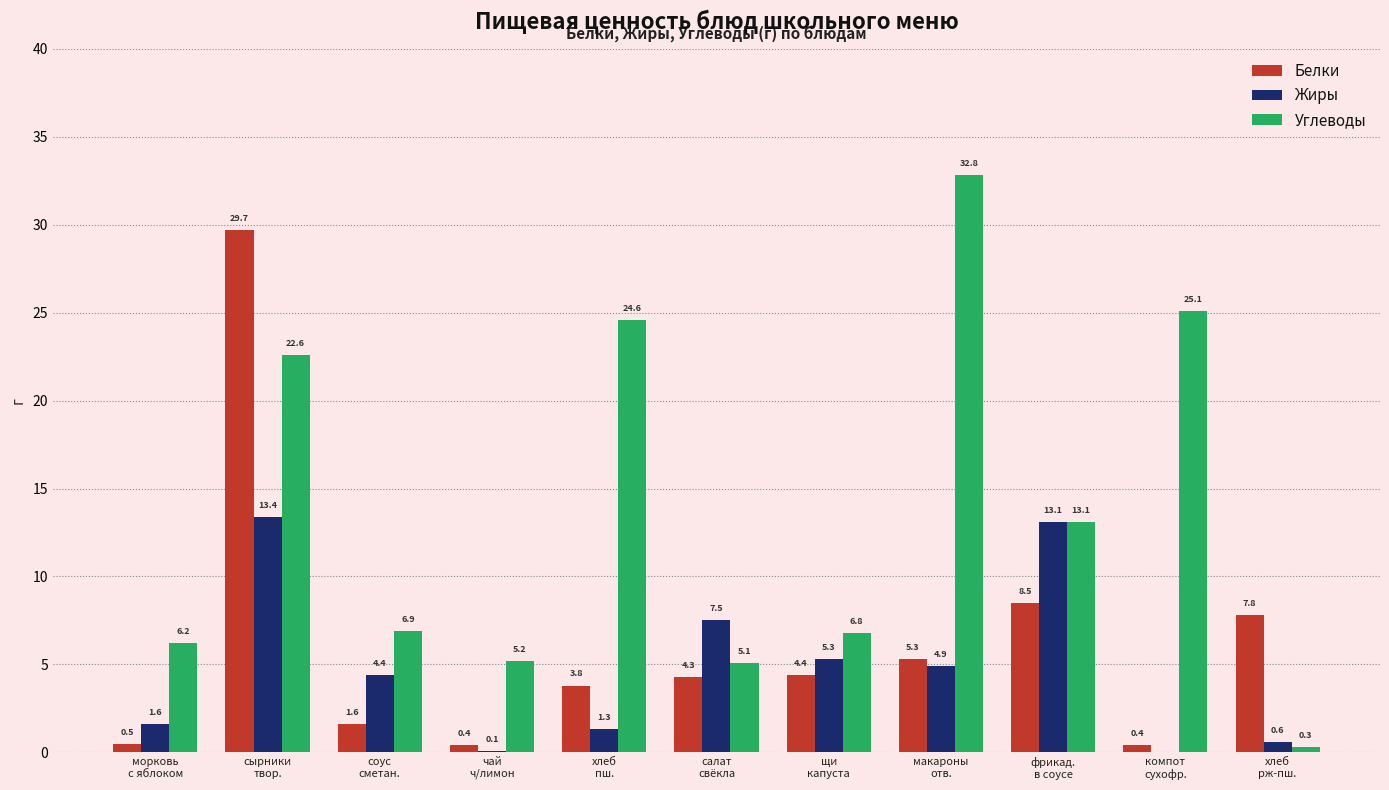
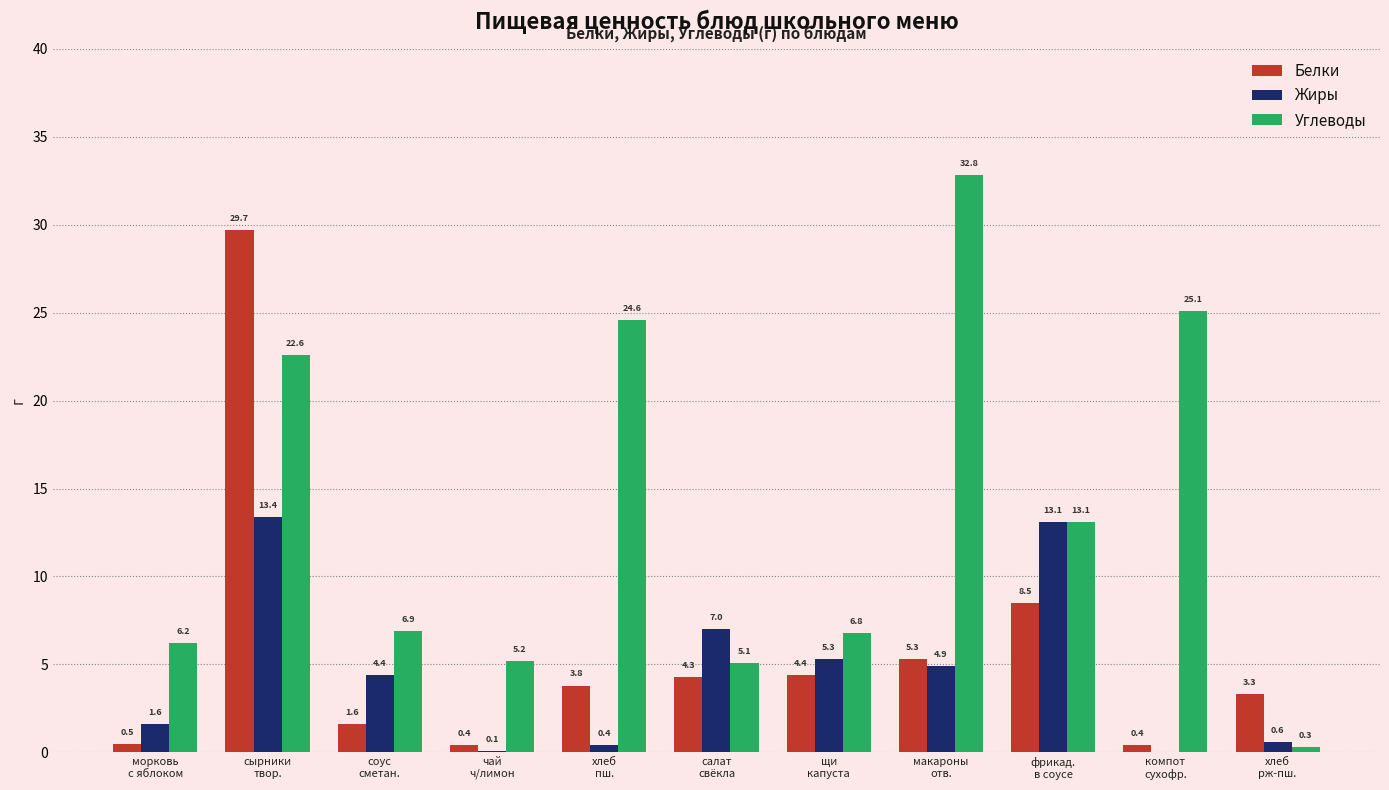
  {
    "Белки": {
      "морковь с яблоком": 0.5,
      "сырники твор.": 29.7,
      "соус сметан.": 1.6,
      "чай ч/лимон": 0.4,
      "хлеб пш.": 3.8,
      "салат свёкла": 4.3,
      "щи капуста": 4.4,
      "макароны отв.": 5.3,
      "фрикад. в соусе": 8.5,
      "компот сухофр.": 0.4,
-     "хлеб рж-пш.": 7.8
+     "хлеб рж-пш.": 3.3
    },
    "Жиры": {
      "морковь с яблоком": 1.6,
      "сырники твор.": 13.4,
      "соус сметан.": 4.4,
      "чай ч/лимон": 0.1,
-     "хлеб пш.": 1.3,
-     "салат свёкла": 7.5,
+     "хлеб пш.": 0.4,
+     "салат свёкла": 7.0,
      "щи капуста": 5.3,
      "макароны отв.": 4.9,
      "фрикад. в соусе": 13.1,
      "хлеб рж-пш.": 0.6
    },
    "Углеводы": {
      "морковь с яблоком": 6.2,
      "сырники твор.": 22.6,
      "соус сметан.": 6.9,
      "чай ч/лимон": 5.2,
      "хлеб пш.": 24.6,
      "салат свёкла": 5.1,
      "щи капуста": 6.8,
      "макароны отв.": 32.8,
      "фрикад. в соусе": 13.1,
      "компот сухофр.": 25.1,
      "хлеб рж-пш.": 0.3
    }
  }
